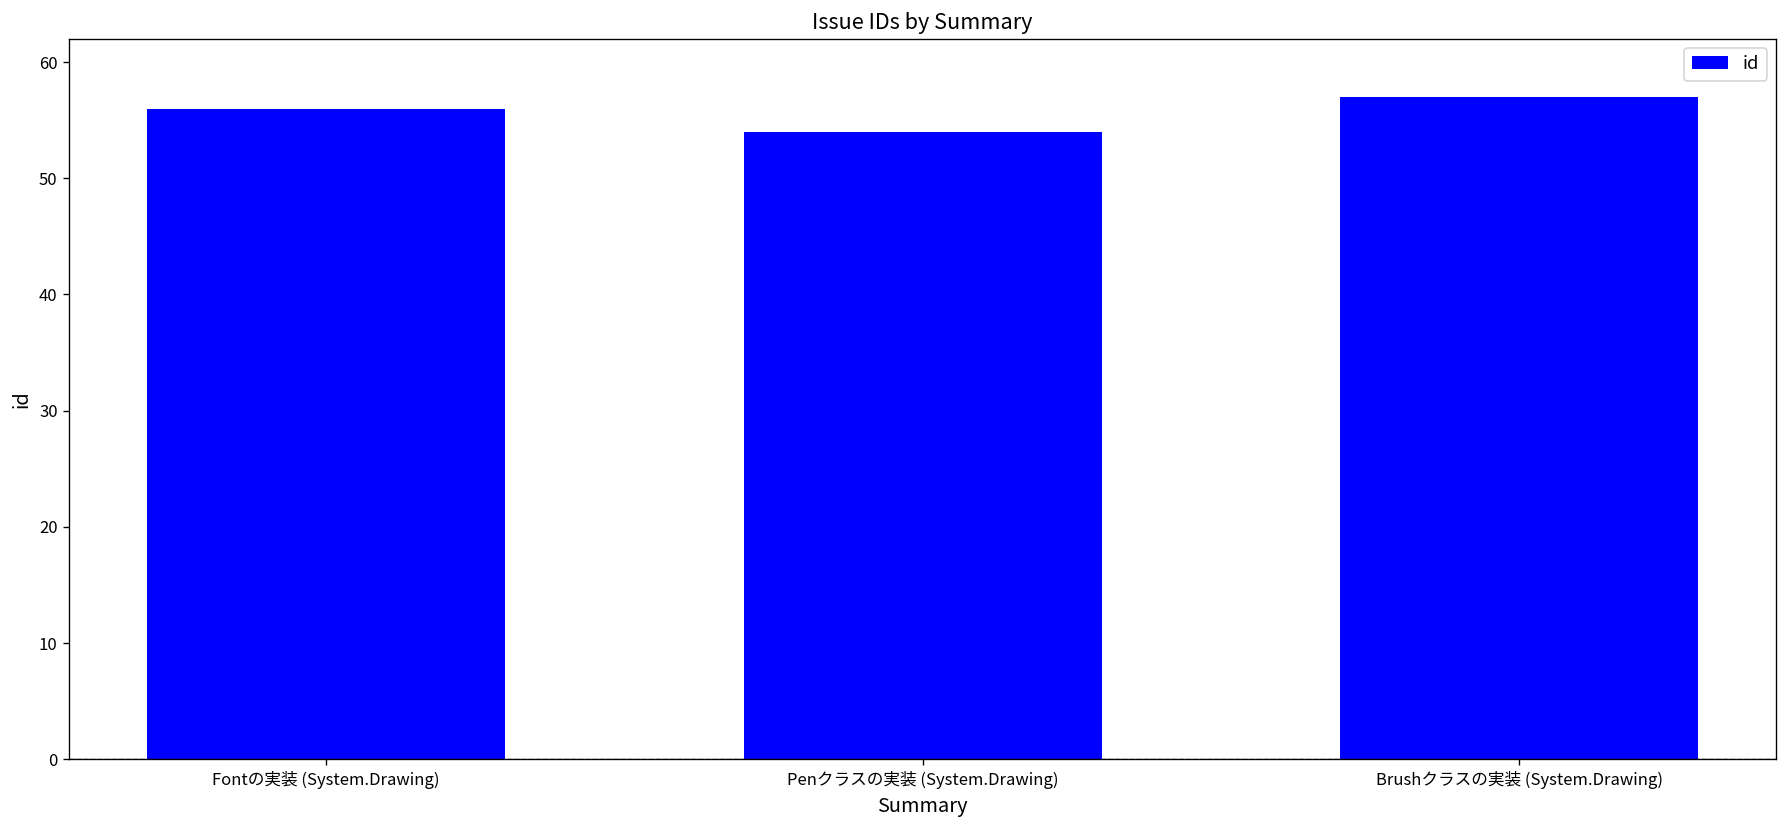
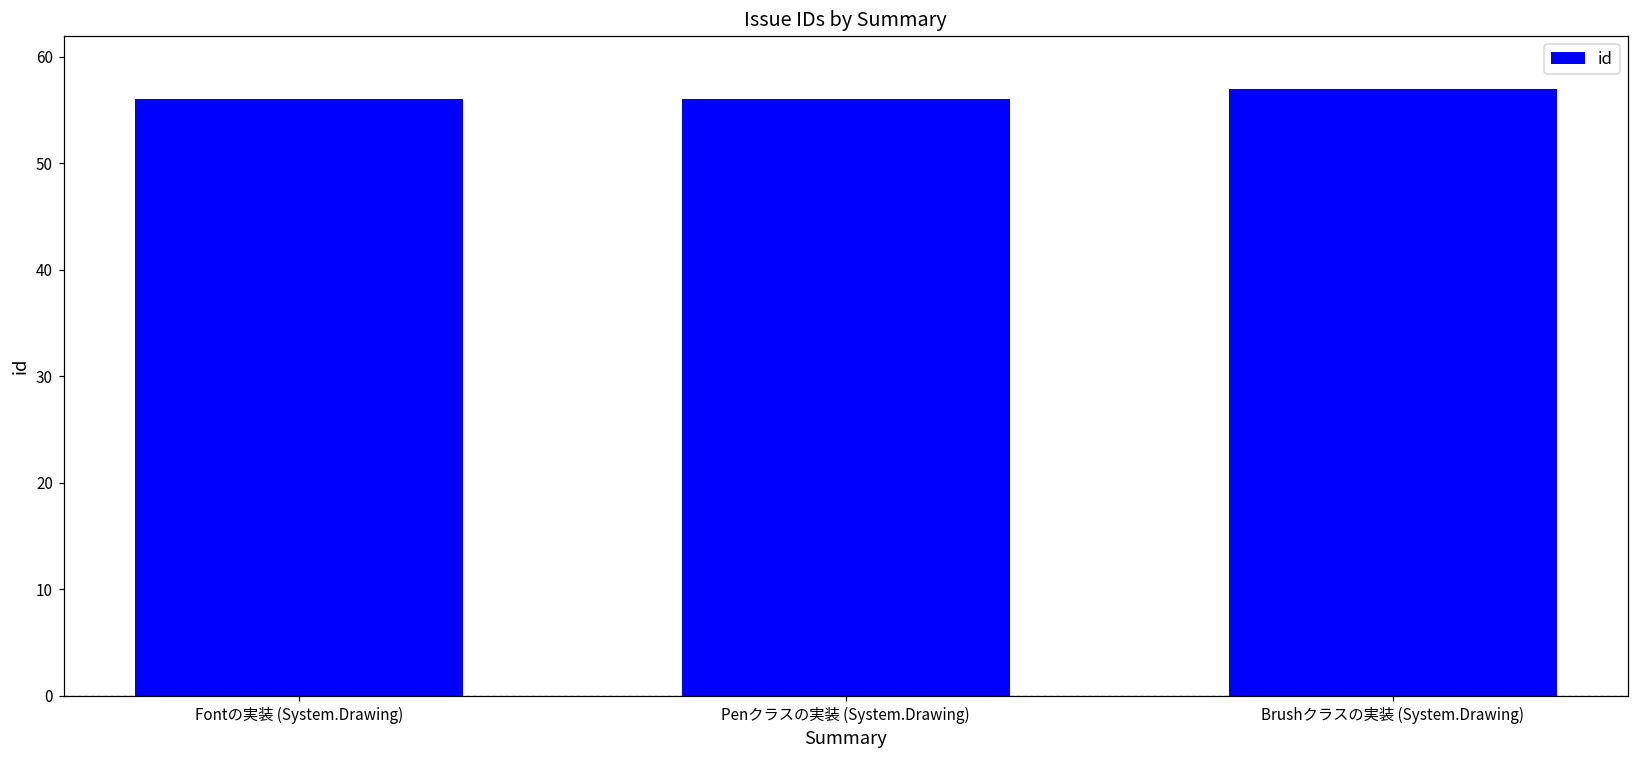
  {
    "Fontの実装 (System.Drawing)": 56,
-   "Penクラスの実装 (System.Drawing)": 54,
+   "Penクラスの実装 (System.Drawing)": 56,
    "Brushクラスの実装 (System.Drawing)": 57
  }
